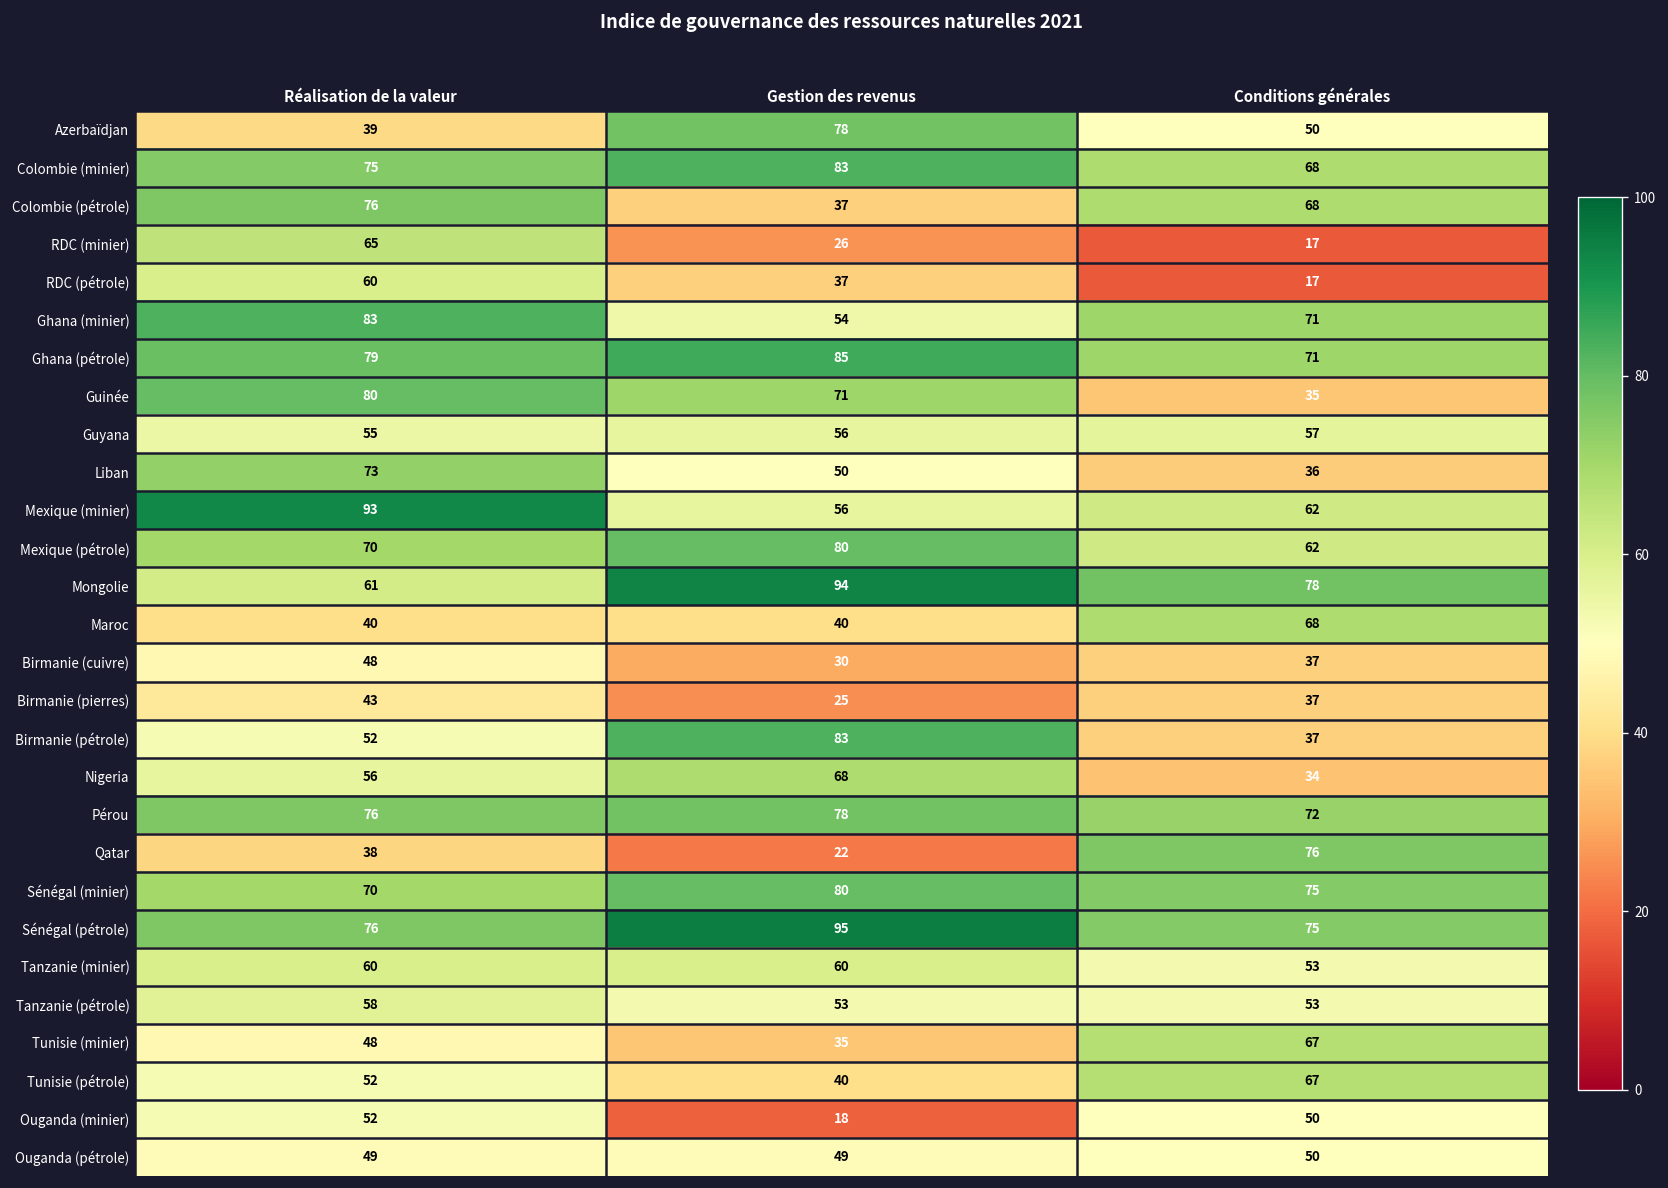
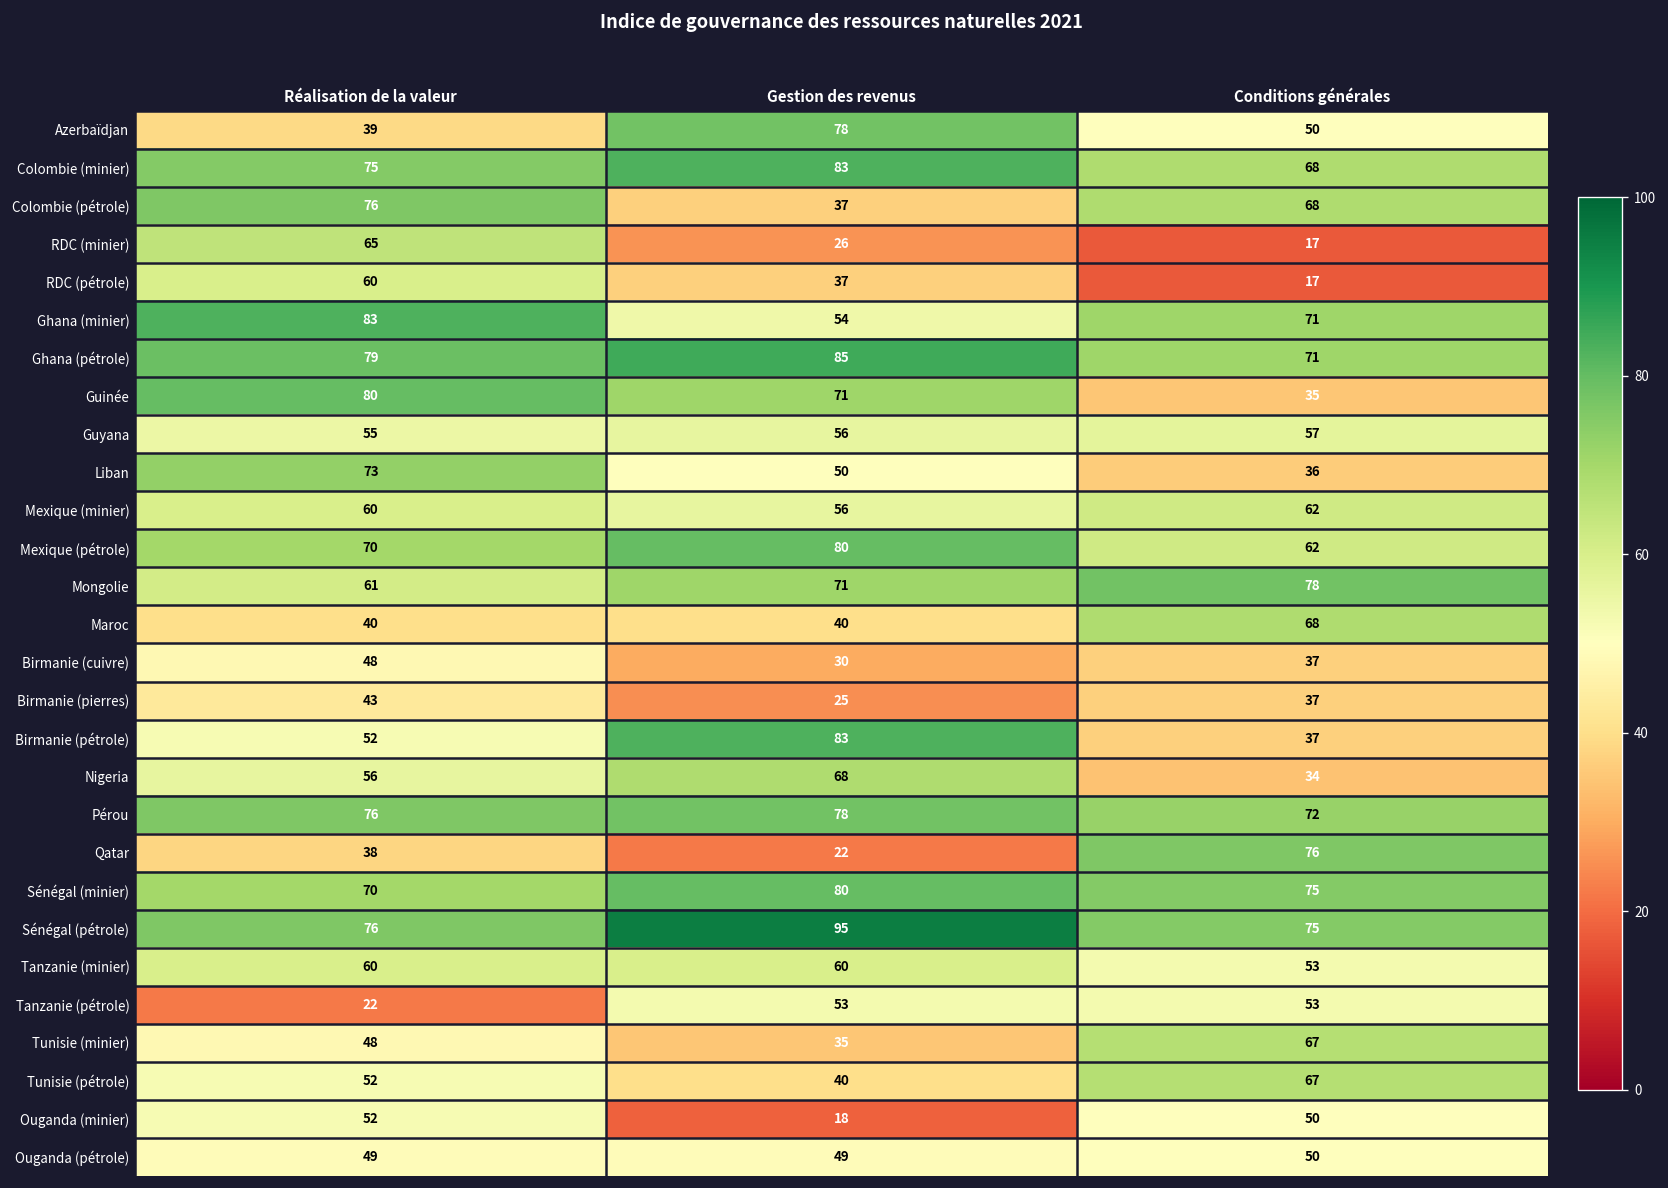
  {
    "Azerbaïdjan": {
      "Réalisation de la valeur": 39,
      "Gestion des revenus": 78,
      "Conditions générales": 50
    },
    "Colombie (minier)": {
      "Réalisation de la valeur": 75,
      "Gestion des revenus": 83,
      "Conditions générales": 68
    },
    "Colombie (pétrole)": {
      "Réalisation de la valeur": 76,
      "Gestion des revenus": 37,
      "Conditions générales": 68
    },
    "RDC (minier)": {
      "Réalisation de la valeur": 65,
      "Gestion des revenus": 26,
      "Conditions générales": 17
    },
    "RDC (pétrole)": {
      "Réalisation de la valeur": 60,
      "Gestion des revenus": 37,
      "Conditions générales": 17
    },
    "Ghana (minier)": {
      "Réalisation de la valeur": 83,
      "Gestion des revenus": 54,
      "Conditions générales": 71
    },
    "Ghana (pétrole)": {
      "Réalisation de la valeur": 79,
      "Gestion des revenus": 85,
      "Conditions générales": 71
    },
    "Guinée": {
      "Réalisation de la valeur": 80,
      "Gestion des revenus": 71,
      "Conditions générales": 35
    },
    "Guyana": {
      "Réalisation de la valeur": 55,
      "Gestion des revenus": 56,
      "Conditions générales": 57
    },
    "Liban": {
      "Réalisation de la valeur": 73,
      "Gestion des revenus": 50,
      "Conditions générales": 36
    },
    "Mexique (minier)": {
-     "Réalisation de la valeur": 93,
+     "Réalisation de la valeur": 60,
      "Gestion des revenus": 56,
      "Conditions générales": 62
    },
    "Mexique (pétrole)": {
      "Réalisation de la valeur": 70,
      "Gestion des revenus": 80,
      "Conditions générales": 62
    },
    "Mongolie": {
      "Réalisation de la valeur": 61,
-     "Gestion des revenus": 94,
+     "Gestion des revenus": 71,
      "Conditions générales": 78
    },
    "Maroc": {
      "Réalisation de la valeur": 40,
      "Gestion des revenus": 40,
      "Conditions générales": 68
    },
    "Birmanie (cuivre)": {
      "Réalisation de la valeur": 48,
      "Gestion des revenus": 30,
      "Conditions générales": 37
    },
    "Birmanie (pierres)": {
      "Réalisation de la valeur": 43,
      "Gestion des revenus": 25,
      "Conditions générales": 37
    },
    "Birmanie (pétrole)": {
      "Réalisation de la valeur": 52,
      "Gestion des revenus": 83,
      "Conditions générales": 37
    },
    "Nigeria": {
      "Réalisation de la valeur": 56,
      "Gestion des revenus": 68,
      "Conditions générales": 34
    },
    "Pérou": {
      "Réalisation de la valeur": 76,
      "Gestion des revenus": 78,
      "Conditions générales": 72
    },
    "Qatar": {
      "Réalisation de la valeur": 38,
      "Gestion des revenus": 22,
      "Conditions générales": 76
    },
    "Sénégal (minier)": {
      "Réalisation de la valeur": 70,
      "Gestion des revenus": 80,
      "Conditions générales": 75
    },
    "Sénégal (pétrole)": {
      "Réalisation de la valeur": 76,
      "Gestion des revenus": 95,
      "Conditions générales": 75
    },
    "Tanzanie (minier)": {
      "Réalisation de la valeur": 60,
      "Gestion des revenus": 60,
      "Conditions générales": 53
    },
    "Tanzanie (pétrole)": {
-     "Réalisation de la valeur": 58,
+     "Réalisation de la valeur": 22,
      "Gestion des revenus": 53,
      "Conditions générales": 53
    },
    "Tunisie (minier)": {
      "Réalisation de la valeur": 48,
      "Gestion des revenus": 35,
      "Conditions générales": 67
    },
    "Tunisie (pétrole)": {
      "Réalisation de la valeur": 52,
      "Gestion des revenus": 40,
      "Conditions générales": 67
    },
    "Ouganda (minier)": {
      "Réalisation de la valeur": 52,
      "Gestion des revenus": 18,
      "Conditions générales": 50
    },
    "Ouganda (pétrole)": {
      "Réalisation de la valeur": 49,
      "Gestion des revenus": 49,
      "Conditions générales": 50
    }
  }
